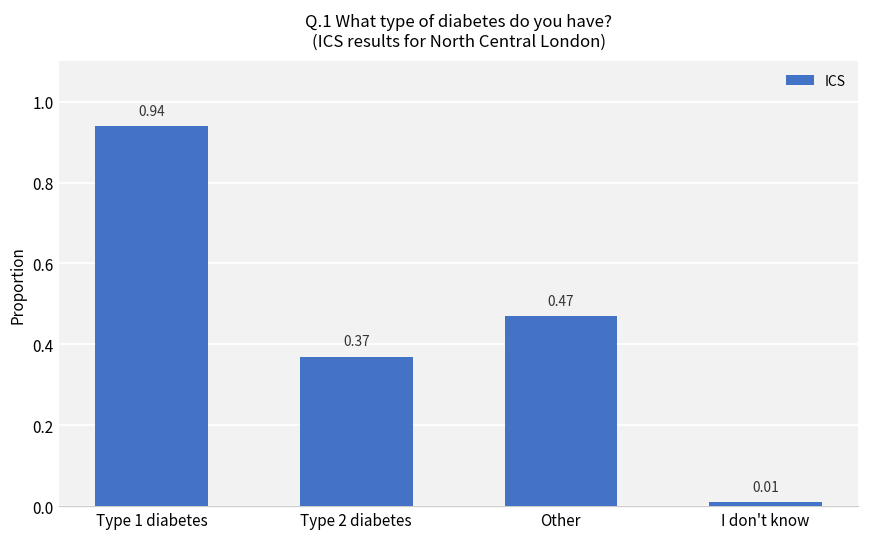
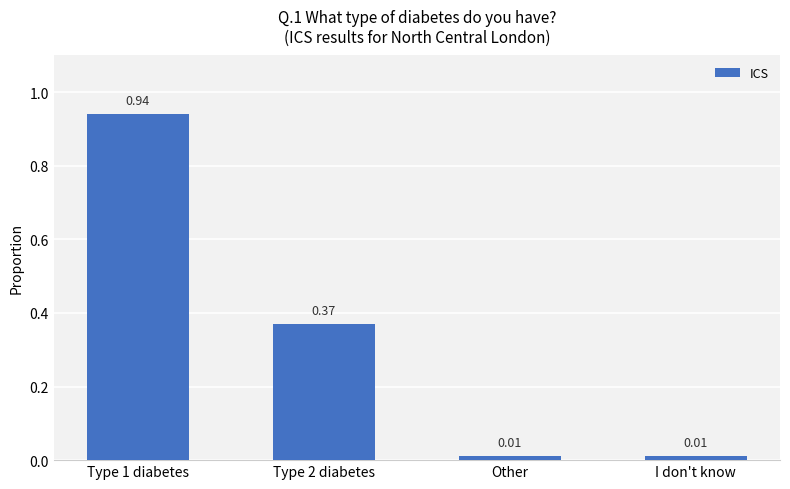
  {
    "Type 1 diabetes": 0.94,
    "Type 2 diabetes": 0.37,
-   "Other": 0.47,
+   "Other": 0.01,
    "I don't know": 0.01
  }
